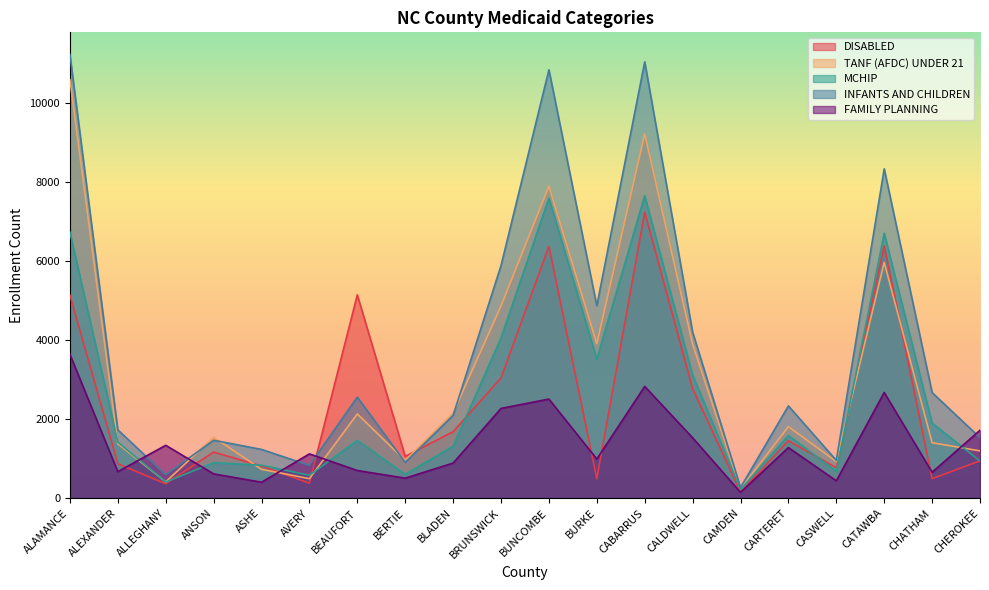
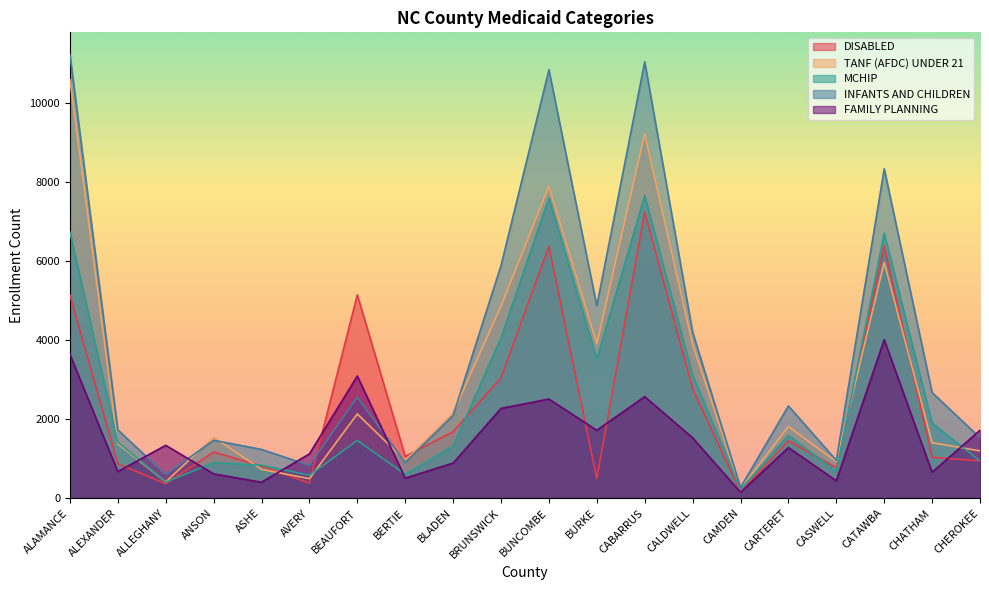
  {
    "DISABLED": {
      "ALAMANCE": 5100,
      "ALEXANDER": 900,
      "ANSON": 1200,
      "AVERY": 400,
      "BEAUFORT": 5100,
      "BERTIE": 1100,
      "BLADEN": 1700,
      "BRUNSWICK": 3000,
      "BUNCOMBE": 6400,
      "BURKE": 500,
      "CABARRUS": 7200,
      "CALDWELL": 2800,
      "CARTERET": 1500,
      "CASWELL": 800,
      "CATAWBA": 6400,
-     "CHATHAM": 500
+     "CHATHAM": 1000
    },
    "TANF (AFDC) UNDER 21": {
      "ALAMANCE": 10600,
      "ANSON": 1500,
      "ASHE": 700,
      "AVERY": 500,
      "BEAUFORT": 2100,
      "BRUNSWICK": 4900,
      "BUNCOMBE": 7900,
      "BURKE": 3900,
      "CABARRUS": 9200,
      "CALDWELL": 3900,
      "CARTERET": 1800,
      "CATAWBA": 6000,
      "CHATHAM": 1400,
      "CHEROKEE": 1200
    },
    "FAMILY PLANNING": {
      "ALAMANCE": 3600,
      "ALEXANDER": 700,
      "ALLEGHANY": 1300,
      "ANSON": 600,
      "ASHE": 400,
      "AVERY": 1100,
-     "BEAUFORT": 700,
+     "BEAUFORT": 3100,
      "BERTIE": 500,
      "BLADEN": 900,
      "BRUNSWICK": 2300,
      "BUNCOMBE": 2500,
-     "BURKE": 1000,
-     "CABARRUS": 2800,
+     "BURKE": 1700,
+     "CABARRUS": 2600,
      "CALDWELL": 1500,
      "CARTERET": 1300,
      "CASWELL": 400,
-     "CATAWBA": 2700,
+     "CATAWBA": 4000,
      "CHATHAM": 700,
      "CHEROKEE": 1700
    }
  }
